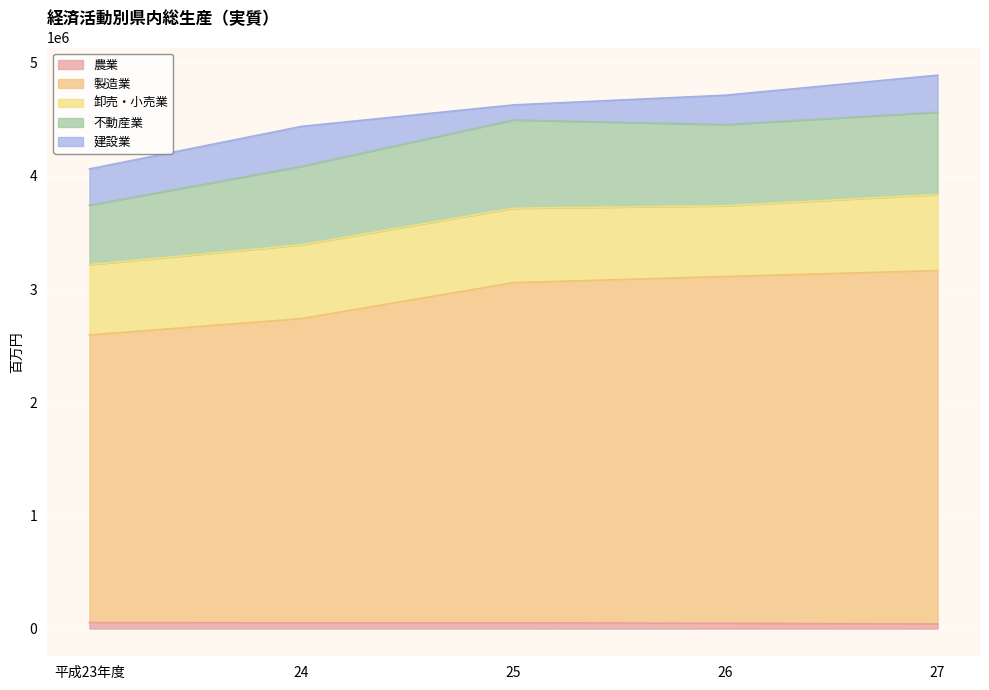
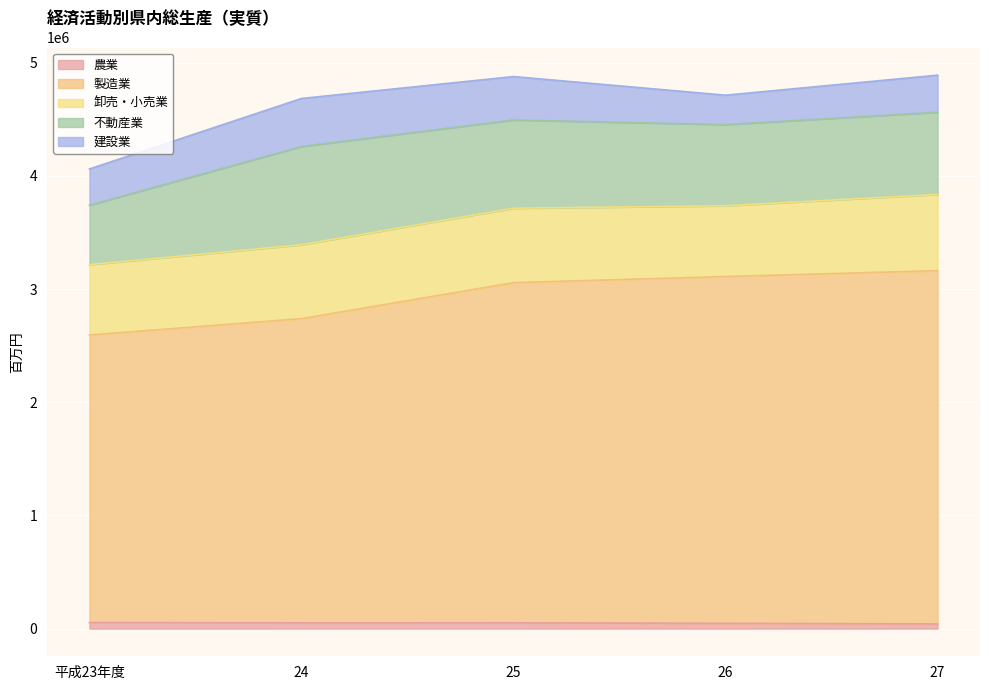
  {
    "不動産業": {
      "平成23年度": 530000,
-     "24": 690000,
+     "24": 870000,
      "25": 780000,
      "26": 720000,
      "27": 730000
    },
    "建設業": {
      "平成23年度": 320000,
-     "24": 350000,
-     "25": 130000,
+     "24": 420000,
+     "25": 380000,
      "26": 260000,
      "27": 330000
    }
  }
